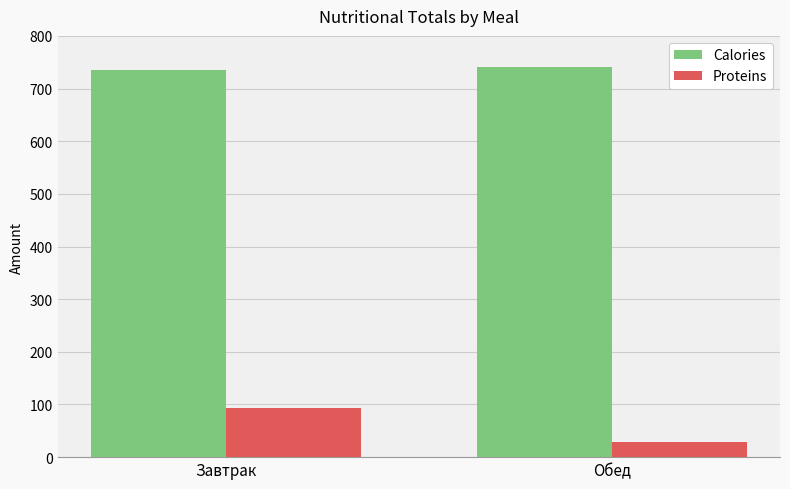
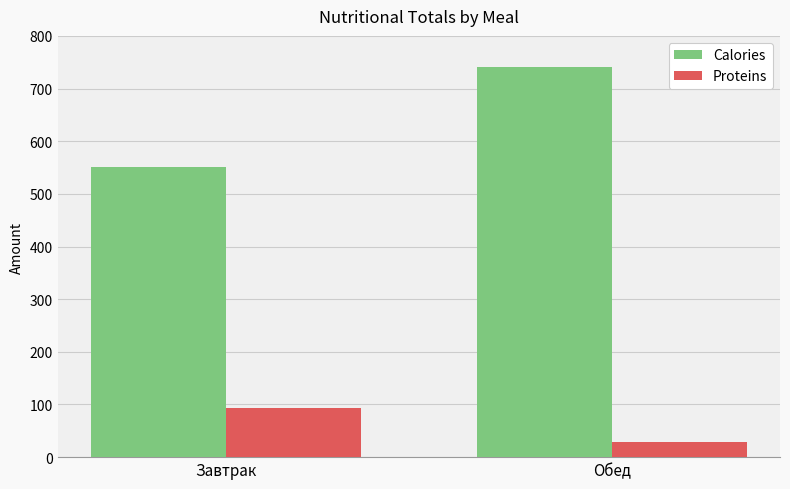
  {
    "Calories": {
-     "Завтрак": 740,
+     "Завтрак": 550,
      "Обед": 740
    },
    "Proteins": {
      "Завтрак": 90,
      "Обед": 30
    }
  }
